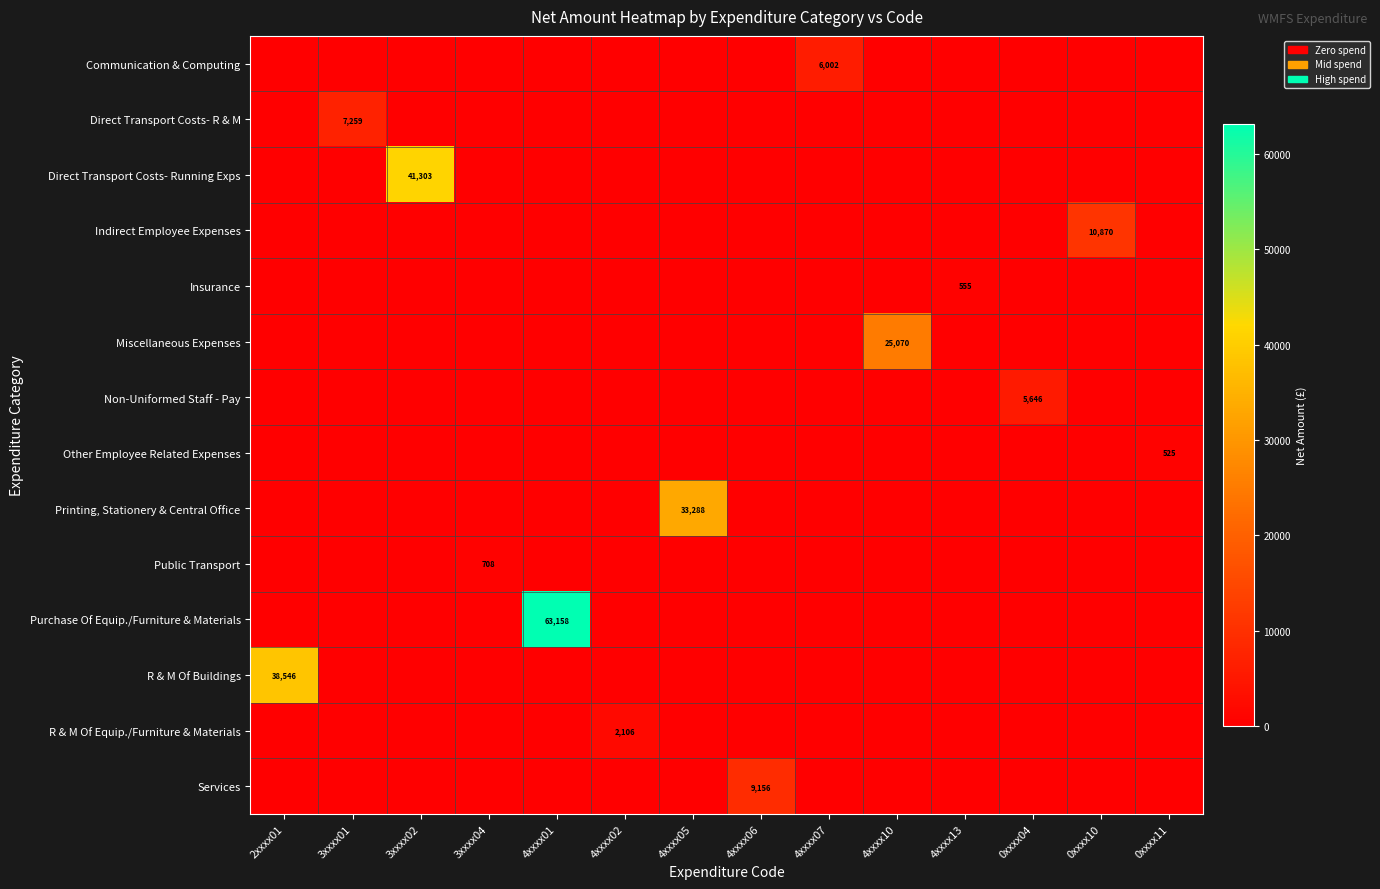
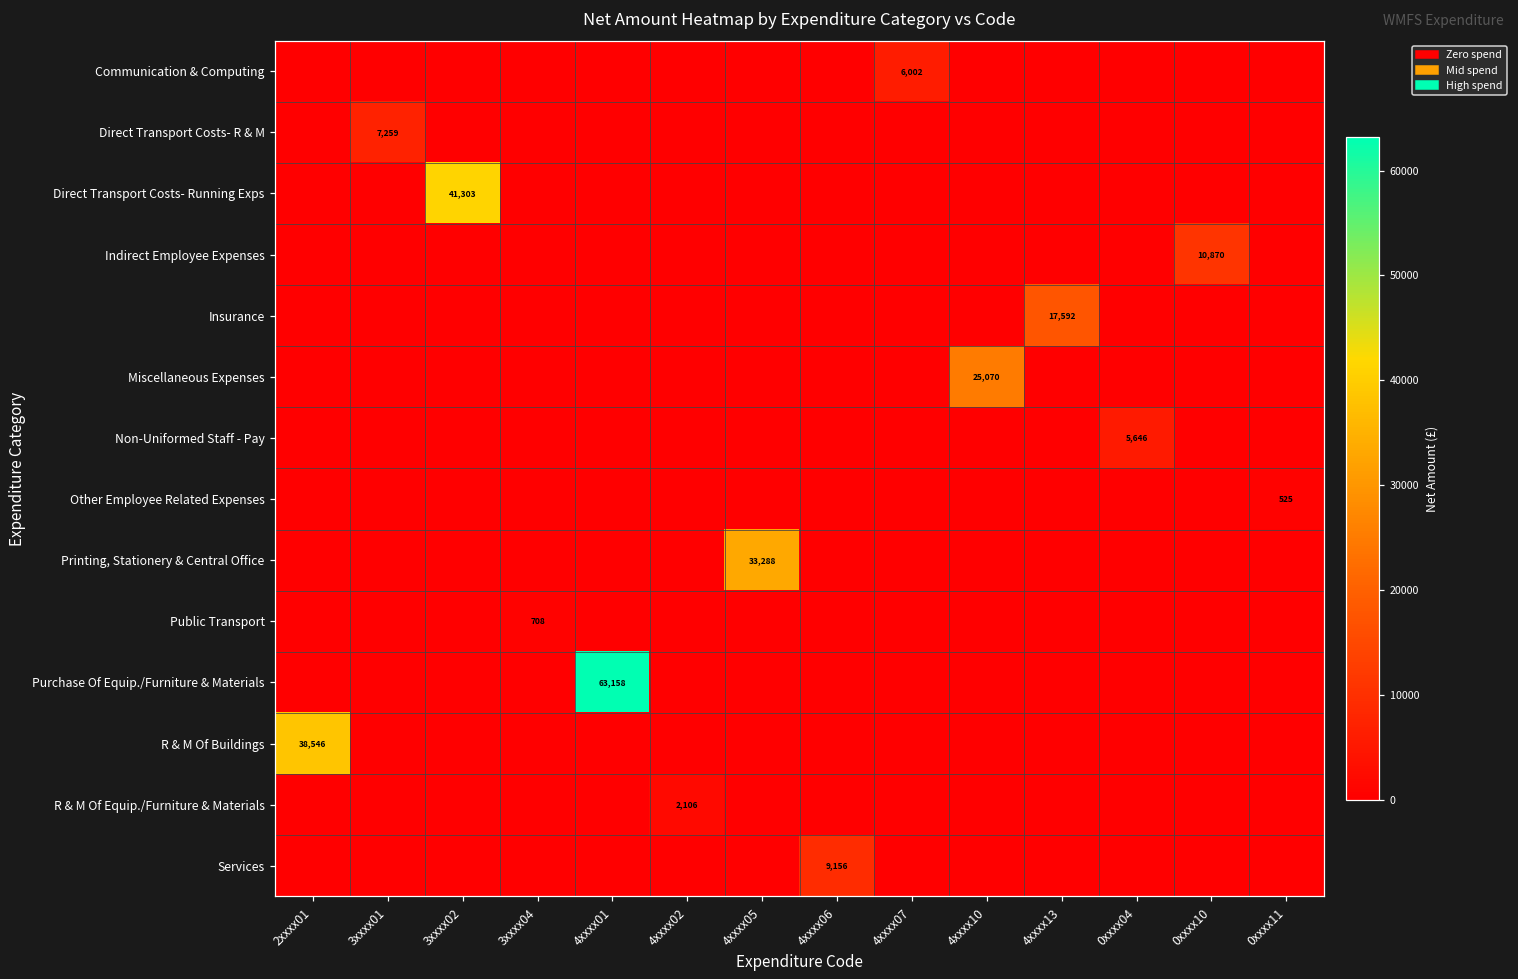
  {
    "Communication & Computing": {
      "4xxxx07": "6,002"
    },
    "Direct Transport Costs- R & M": {
      "3xxxx01": "7,259"
    },
    "Direct Transport Costs- Running Exps": {
      "3xxxx02": "41,303"
    },
    "Indirect Employee Expenses": {
      "0xxxx10": "10,870"
    },
    "Insurance": {
-     "4xxxx13": "555"
+     "4xxxx13": "17,592"
    },
    "Miscellaneous Expenses": {
      "4xxxx10": "25,070"
    },
    "Non-Uniformed Staff - Pay": {
      "0xxxx04": "5,646"
    },
    "Other Employee Related Expenses": {
      "0xxxx11": "525"
    },
    "Printing, Stationery & Central Office": {
      "4xxxx05": "33,288"
    },
    "Public Transport": {
      "3xxxx04": "708"
    },
    "Purchase Of Equip./Furniture & Materials": {
      "4xxxx01": "63,158"
    },
    "R & M Of Buildings": {
      "2xxxx01": "38,546"
    },
    "R & M Of Equip./Furniture & Materials": {
      "4xxxx02": "2,106"
    },
    "Services": {
      "4xxxx06": "9,156"
    }
  }
